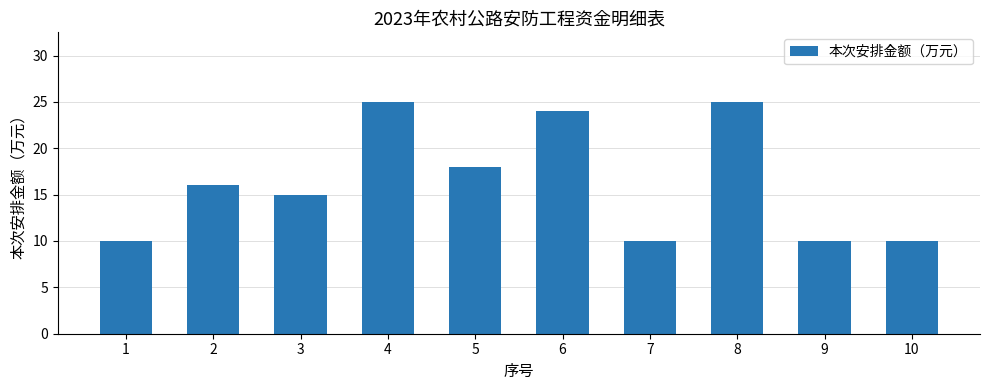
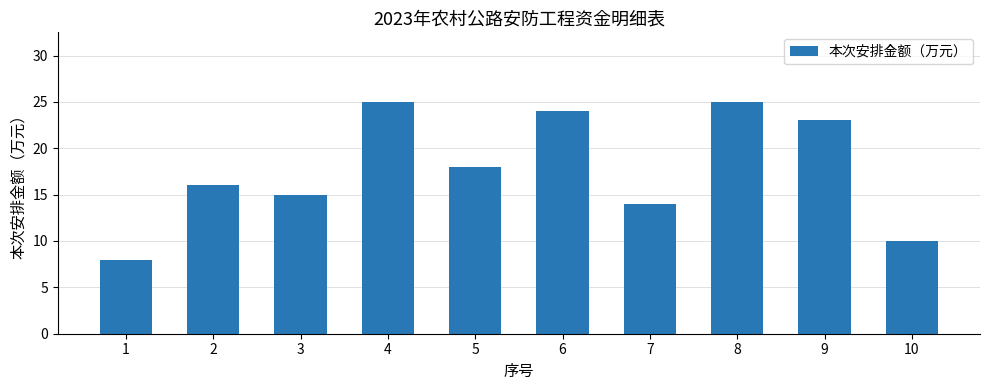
  {
-   "1": 10,
+   "1": 8,
    "2": 16,
    "3": 15,
    "4": 25,
    "5": 18,
    "6": 24,
-   "7": 10,
+   "7": 14,
    "8": 25,
-   "9": 10,
+   "9": 23,
    "10": 10
  }
